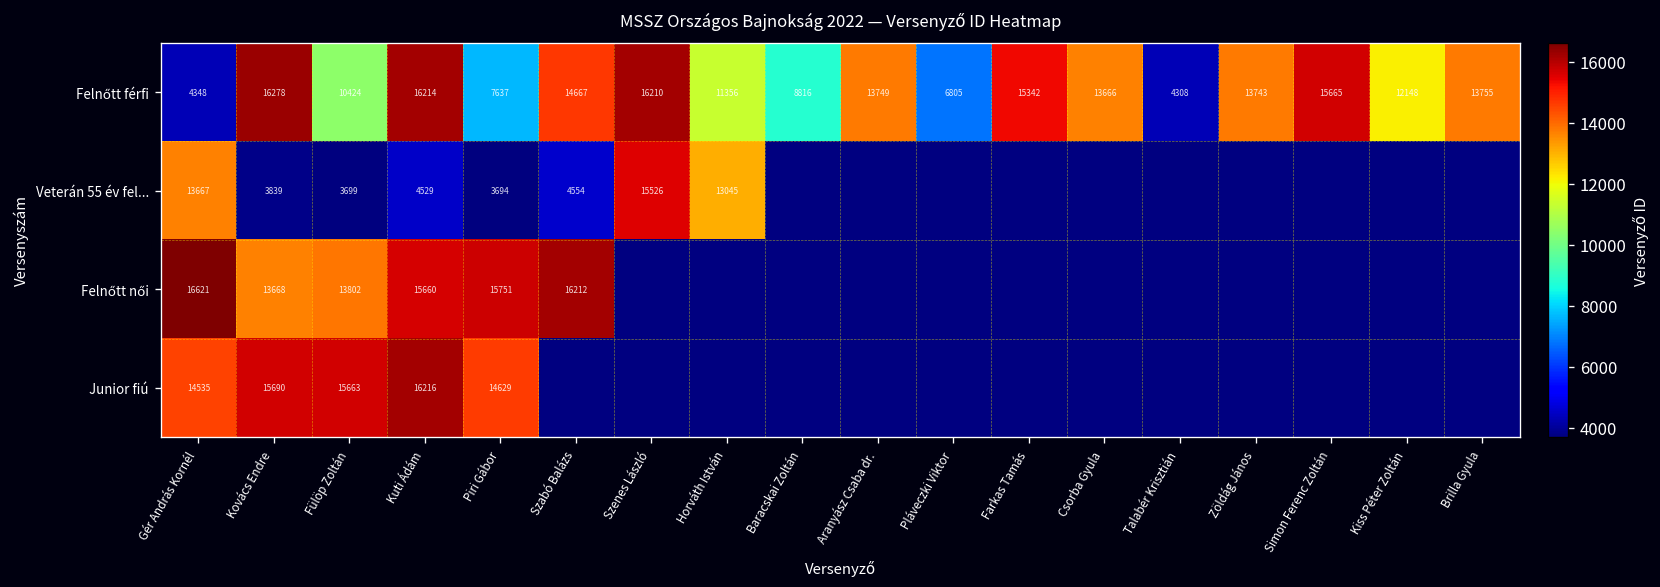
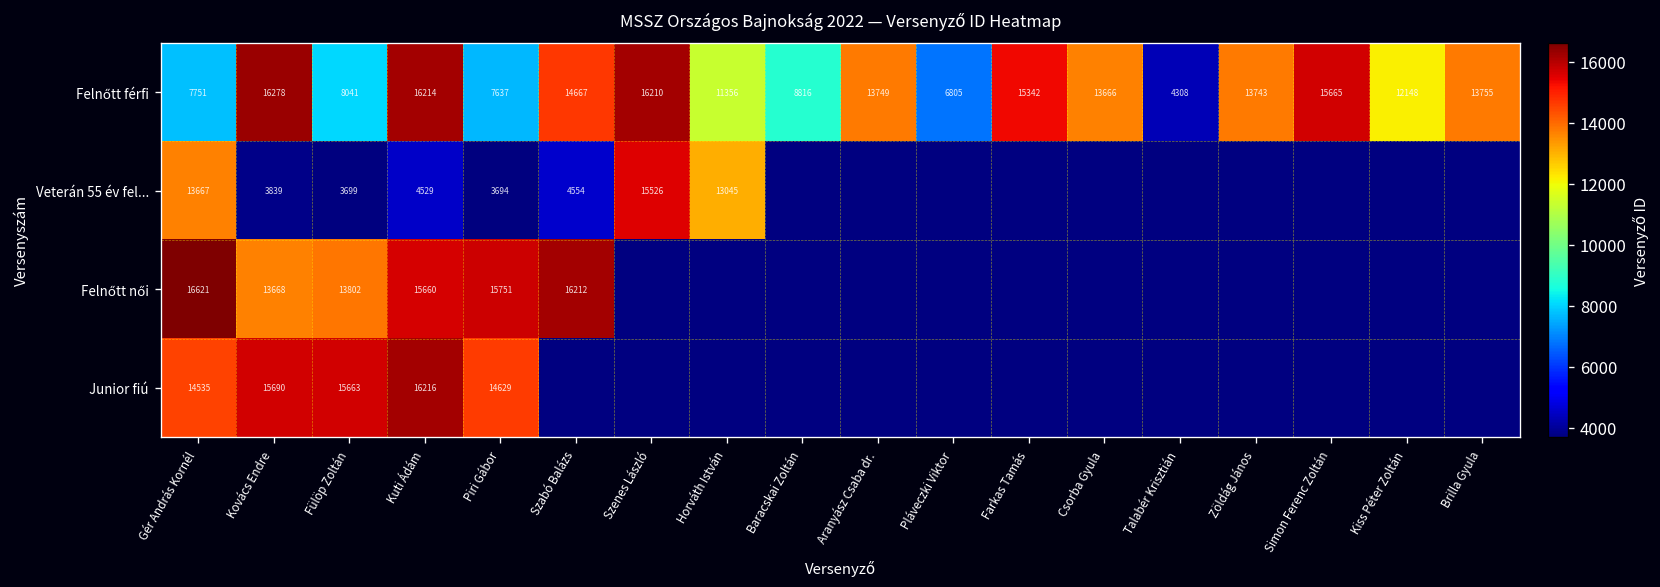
  {
    "Felnőtt férfi": {
-     "Gér András Kornél": 4348,
+     "Gér András Kornél": 7751,
      "Kovács Endre": 16278,
-     "Fülöp Zoltán": 10424,
+     "Fülöp Zoltán": 8041,
      "Kuti Ádám": 16214,
      "Piri Gábor": 7637,
      "Szabó Balázs": 14667,
      "Szenes László": 16210,
      "Horváth István": 11356,
      "Baracskai Zoltán": 8816,
      "Aranyász Csaba dr.": 13749,
      "Pláveczki Viktor": 6805,
      "Farkas Tamás": 15342,
      "Csorba Gyula": 13666,
      "Talabér Krisztián": 4308,
      "Zöldág János": 13743,
      "Simon Ferenc Zoltán": 15665,
      "Kiss Péter Zoltán": 12148,
      "Brilla Gyula": 13755
    },
    "Veterán 55 év fel...": {
      "Gér András Kornél": 13667,
      "Kovács Endre": 3839,
      "Fülöp Zoltán": 3699,
      "Kuti Ádám": 4529,
      "Piri Gábor": 3694,
      "Szabó Balázs": 4554,
      "Szenes László": 15526,
      "Horváth István": 13045
    },
    "Felnőtt női": {
      "Gér András Kornél": 16621,
      "Kovács Endre": 13668,
      "Fülöp Zoltán": 13802,
      "Kuti Ádám": 15660,
      "Piri Gábor": 15751,
      "Szabó Balázs": 16212
    },
    "Junior fiú": {
      "Gér András Kornél": 14535,
      "Kovács Endre": 15690,
      "Fülöp Zoltán": 15663,
      "Kuti Ádám": 16216,
      "Piri Gábor": 14629
    }
  }
